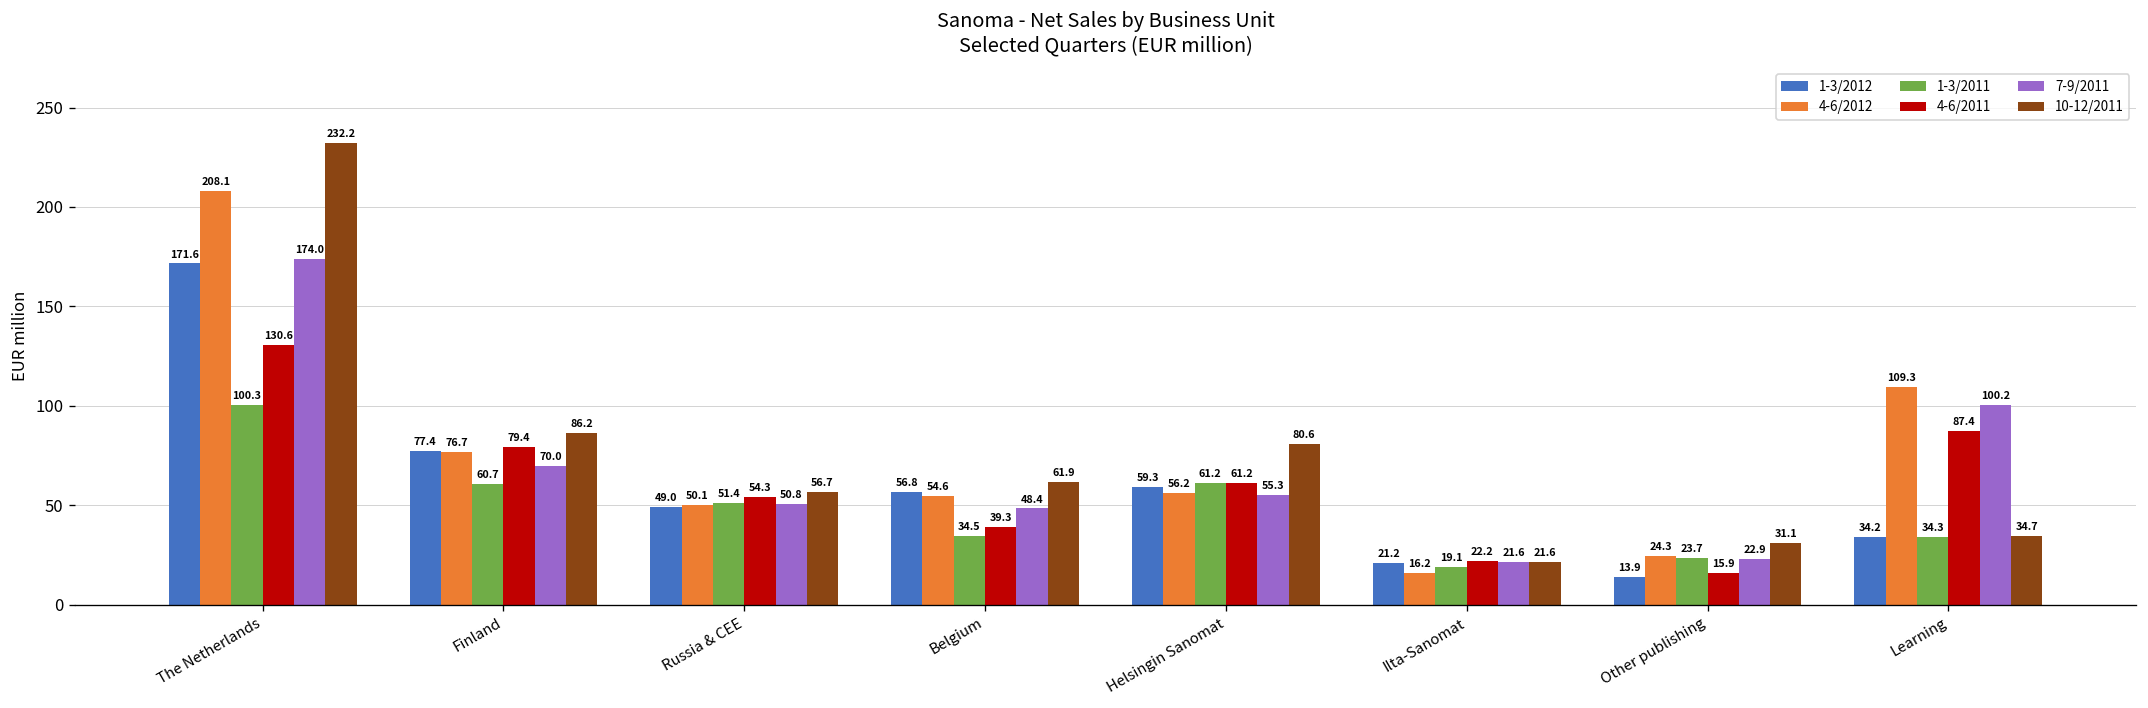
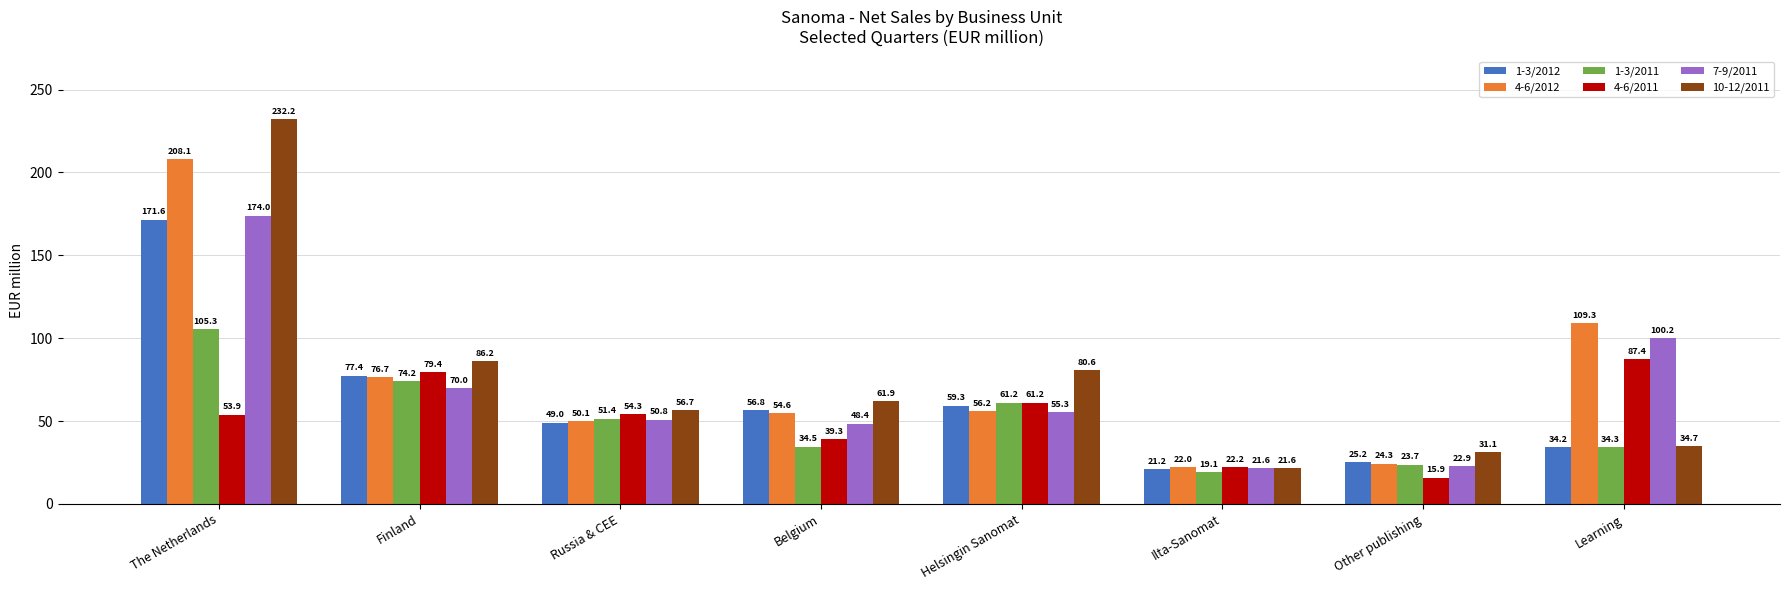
  {
    "1-3/2012": {
      "The Netherlands": 171.6,
      "Finland": 77.4,
      "Russia & CEE": 49.0,
      "Belgium": 56.8,
      "Helsingin Sanomat": 59.3,
      "Ilta-Sanomat": 21.2,
-     "Other publishing": 13.9,
+     "Other publishing": 25.2,
      "Learning": 34.2
    },
    "4-6/2012": {
      "The Netherlands": 208.1,
      "Finland": 76.7,
      "Russia & CEE": 50.1,
      "Belgium": 54.6,
      "Helsingin Sanomat": 56.2,
-     "Ilta-Sanomat": 16.2,
+     "Ilta-Sanomat": 22.0,
      "Other publishing": 24.3,
      "Learning": 109.3
    },
    "1-3/2011": {
-     "The Netherlands": 100.3,
-     "Finland": 60.7,
+     "The Netherlands": 105.3,
+     "Finland": 74.2,
      "Russia & CEE": 51.4,
      "Belgium": 34.5,
      "Helsingin Sanomat": 61.2,
      "Ilta-Sanomat": 19.1,
      "Other publishing": 23.7,
      "Learning": 34.3
    },
    "4-6/2011": {
-     "The Netherlands": 130.6,
+     "The Netherlands": 53.9,
      "Finland": 79.4,
      "Russia & CEE": 54.3,
      "Belgium": 39.3,
      "Helsingin Sanomat": 61.2,
      "Ilta-Sanomat": 22.2,
      "Other publishing": 15.9,
      "Learning": 87.4
    },
    "7-9/2011": {
      "The Netherlands": 174.0,
      "Finland": 70.0,
      "Russia & CEE": 50.8,
      "Belgium": 48.4,
      "Helsingin Sanomat": 55.3,
      "Ilta-Sanomat": 21.6,
      "Other publishing": 22.9,
      "Learning": 100.2
    },
    "10-12/2011": {
      "The Netherlands": 232.2,
      "Finland": 86.2,
      "Russia & CEE": 56.7,
      "Belgium": 61.9,
      "Helsingin Sanomat": 80.6,
      "Ilta-Sanomat": 21.6,
      "Other publishing": 31.1,
      "Learning": 34.7
    }
  }
